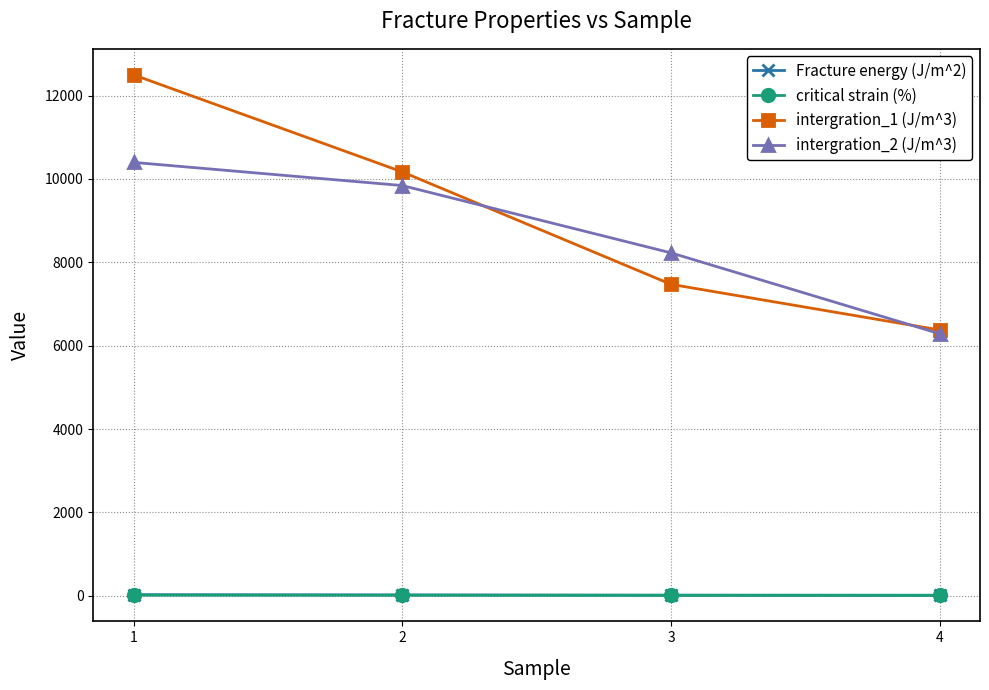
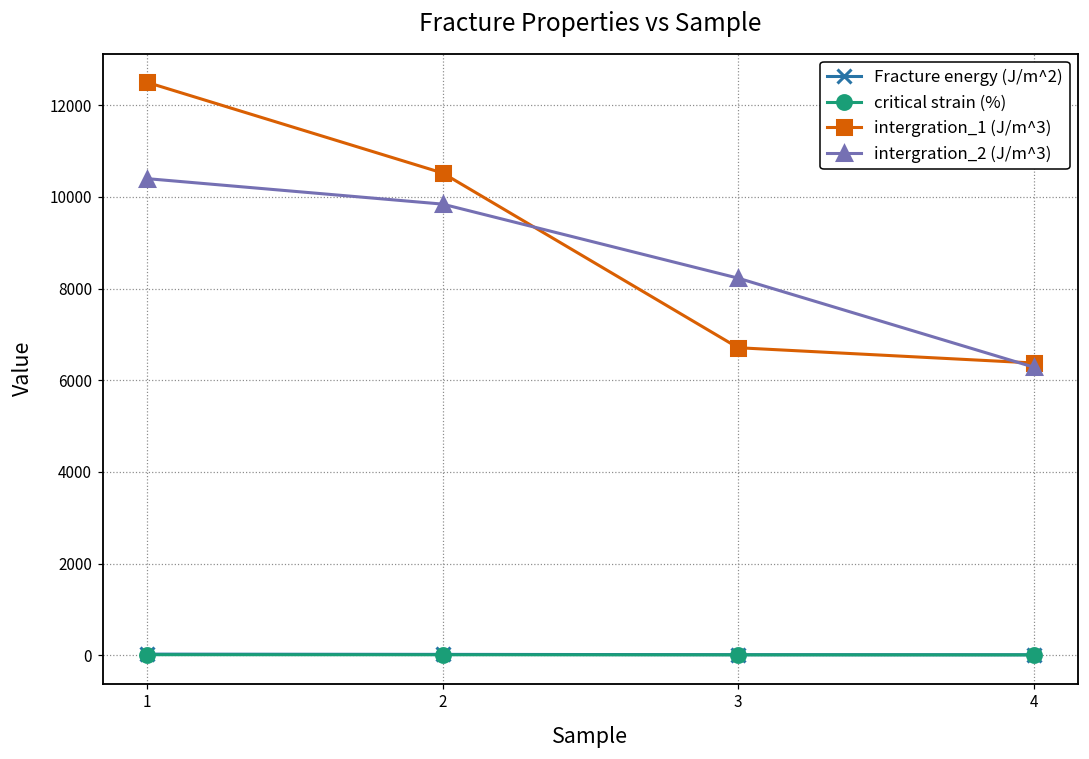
  {
    "critical strain (%)": {
      "1": 0,
      "2": 0,
      "3": 0,
      "4": 0
    },
    "intergration_1 (J/m^3)": {
      "1": 12500,
-     "2": 10200,
-     "3": 7500,
+     "2": 10500,
+     "3": 6700,
      "4": 6400
    },
    "intergration_2 (J/m^3)": {
      "1": 10400,
      "2": 9800,
      "3": 8200,
      "4": 6300
    }
  }
